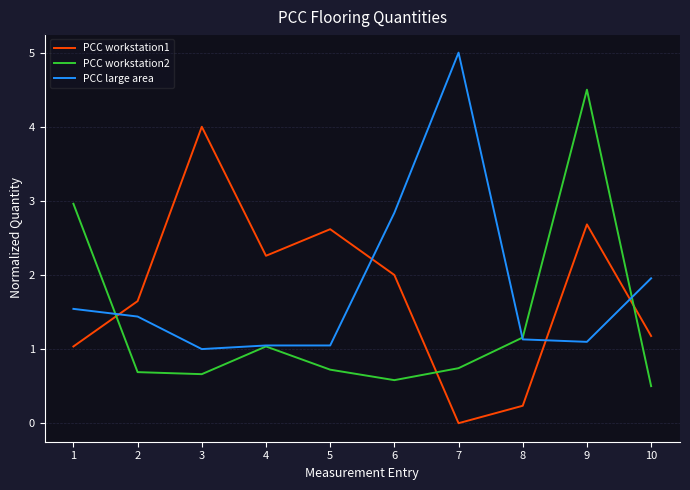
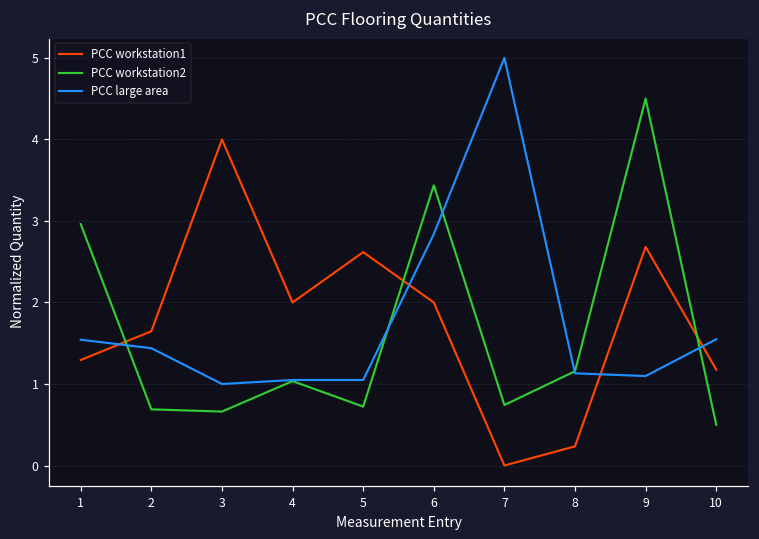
  {
    "PCC workstation1": {
-     "1": 1.0,
+     "1": 1.3,
      "2": 1.6,
      "3": 4.0,
-     "4": 2.3,
+     "4": 2.0,
      "5": 2.6,
      "6": 2.0,
      "7": 0.0,
      "8": 0.2,
      "9": 2.7,
      "10": 1.2
    },
    "PCC workstation2": {
      "1": 3.0,
      "2": 0.7,
      "3": 0.7,
      "5": 0.7,
-     "6": 0.6,
+     "6": 3.4,
      "7": 0.7,
      "9": 4.5,
      "10": 0.5
    },
    "PCC large area": {
      "1": 1.5,
      "2": 1.4,
      "3": 1.0,
      "5": 1.0,
      "6": 2.8,
      "7": 5.0,
      "9": 1.1,
-     "10": 2.0
+     "10": 1.5
    }
  }
